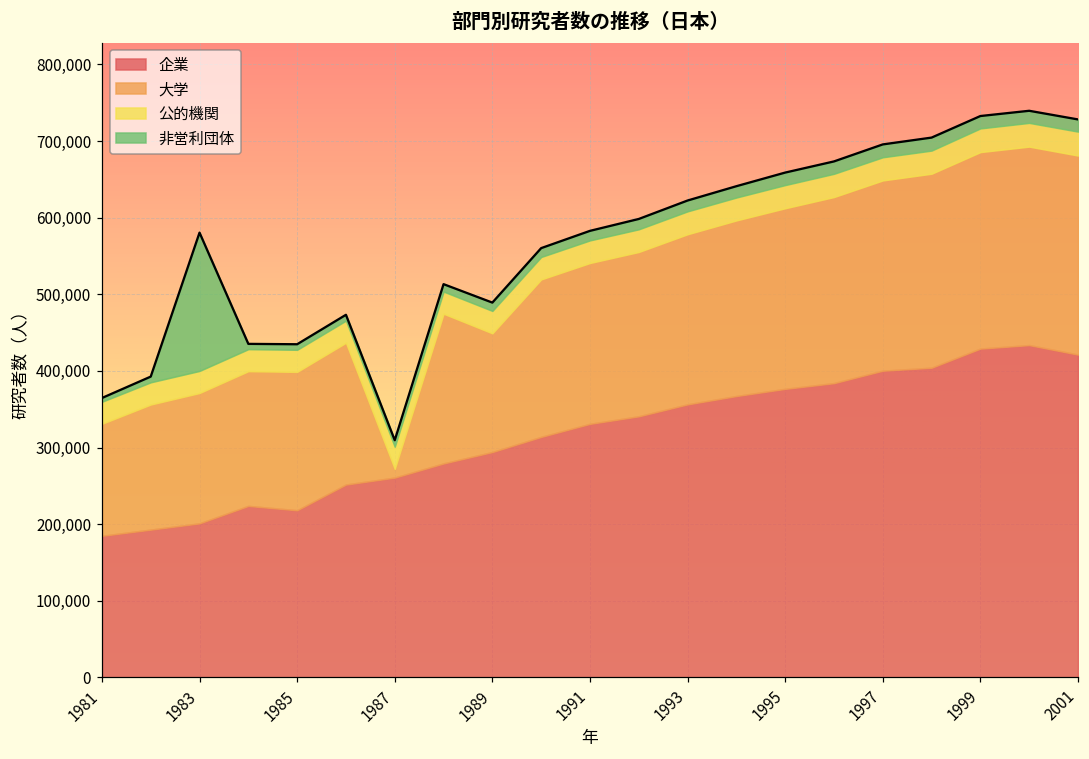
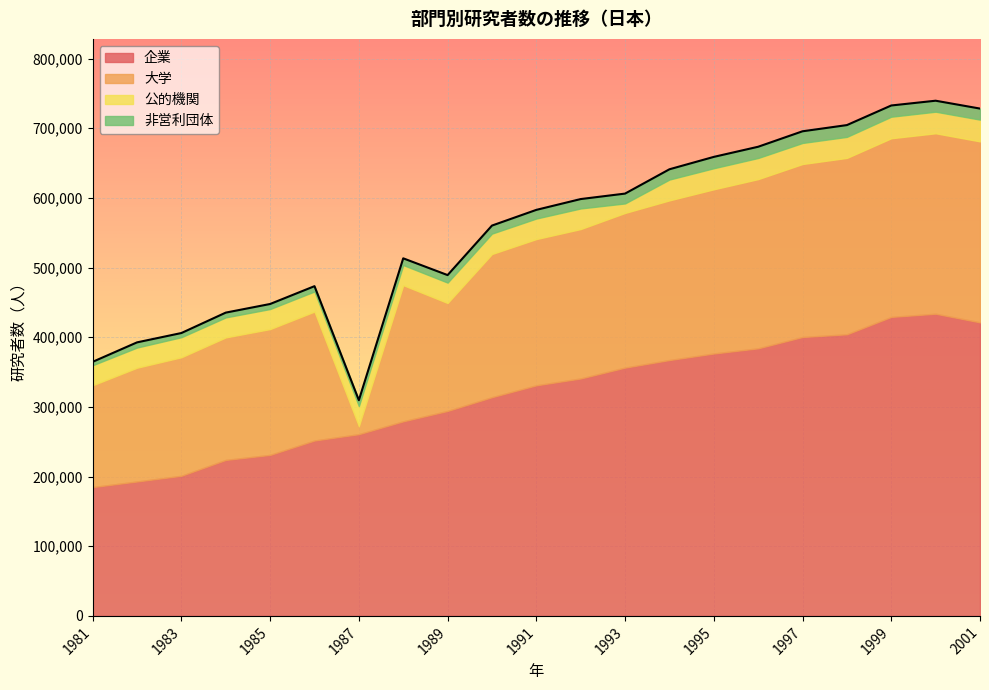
  {
    "企業": {
      "1981": "180,000",
      "1983": "200,000",
-     "1985": "220,000",
+     "1985": "230,000",
      "1987": "260,000",
      "1989": "290,000",
      "1991": "330,000",
      "1993": "360,000",
      "1995": "380,000",
      "1997": "400,000",
      "1999": "430,000",
      "2001": "420,000"
    },
    "大学": {
      "1981": "150,000",
      "1983": "170,000",
      "1985": "180,000",
      "1987": "10,000",
      "1989": "150,000",
      "1991": "210,000",
      "1993": "220,000",
      "1995": "240,000",
      "1997": "250,000",
      "1999": "260,000",
      "2001": "260,000"
    },
    "公的機関": {
      "1981": "30,000",
      "1983": "30,000",
      "1985": "30,000",
      "1987": "30,000",
      "1989": "30,000",
      "1991": "30,000",
-     "1993": "30,000",
+     "1993": "10,000",
      "1995": "30,000",
      "1997": "30,000",
      "1999": "30,000",
      "2001": "30,000"
    },
    "非営利団体": {
      "1981": "0",
-     "1983": "180,000",
+     "1983": "10,000",
      "1985": "10,000",
      "1987": "10,000",
      "1989": "10,000",
      "1991": "10,000",
      "1993": "10,000",
      "1995": "20,000",
      "1997": "20,000",
      "1999": "20,000",
      "2001": "20,000"
    }
  }
